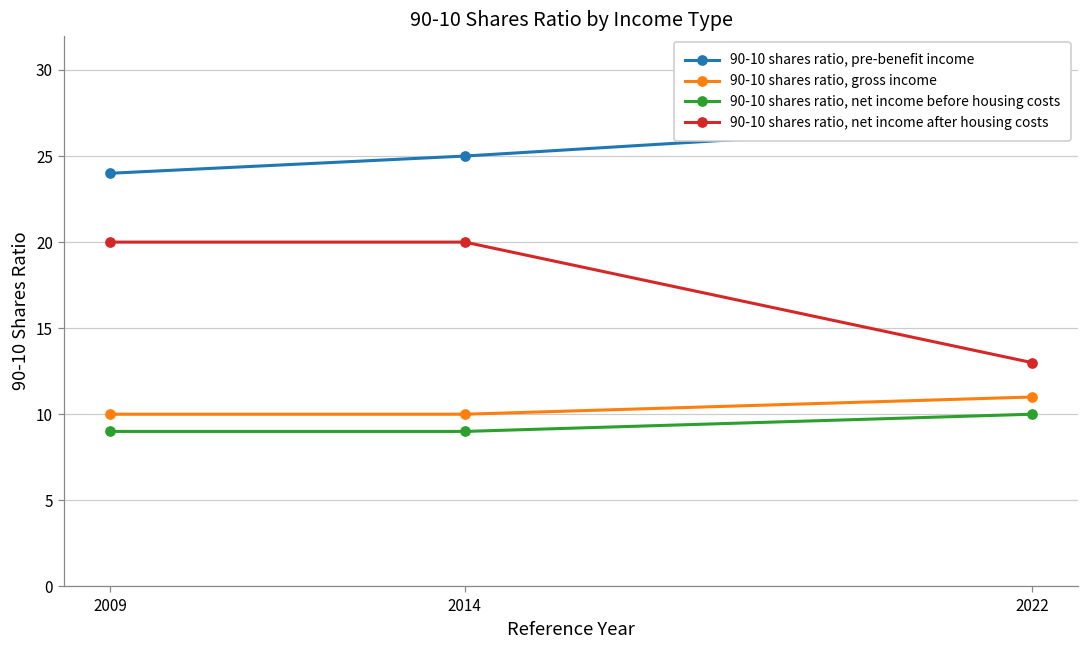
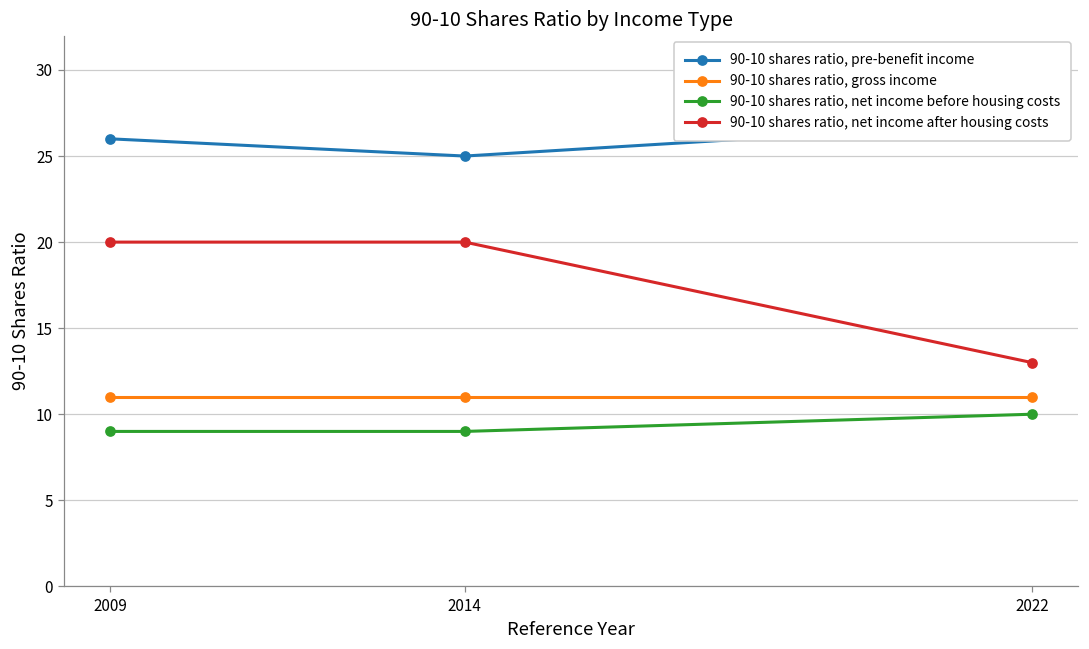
  {
    "90-10 shares ratio, pre-benefit income": {
-     "2009": 24,
+     "2009": 26,
      "2014": 25
    },
    "90-10 shares ratio, gross income": {
-     "2009": 10,
-     "2014": 10,
+     "2009": 11,
+     "2014": 11,
      "2022": 11
    },
    "90-10 shares ratio, net income before housing costs": {
      "2009": 9,
      "2014": 9,
      "2022": 10
    },
    "90-10 shares ratio, net income after housing costs": {
      "2009": 20,
      "2014": 20,
      "2022": 13
    }
  }
